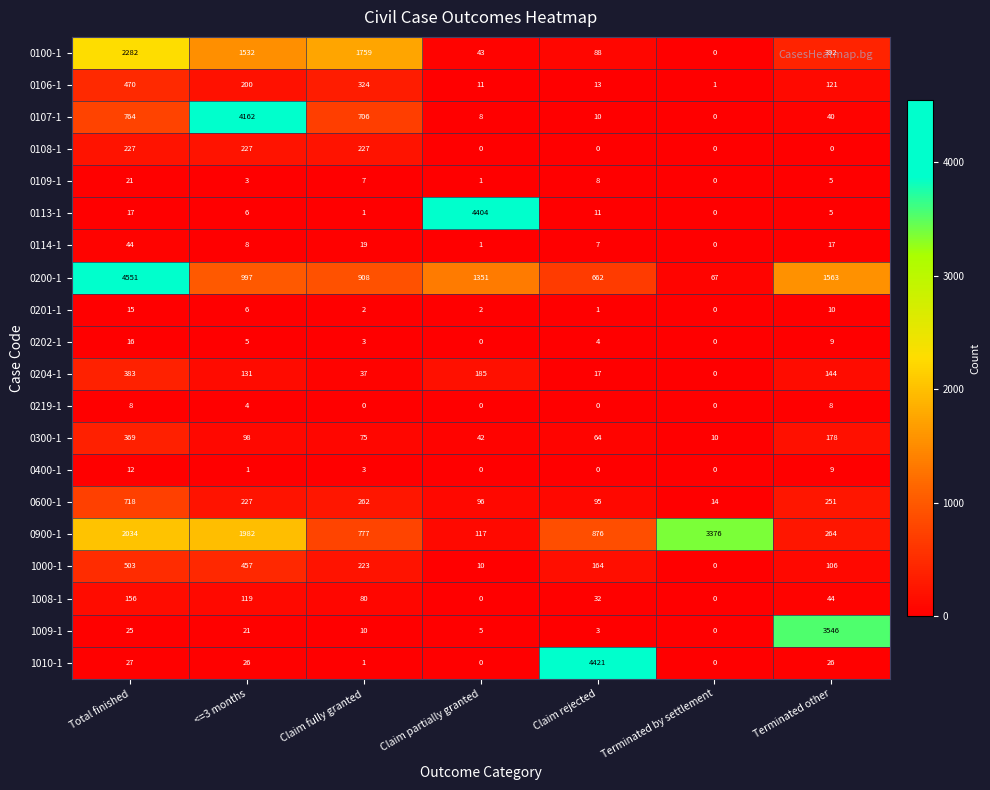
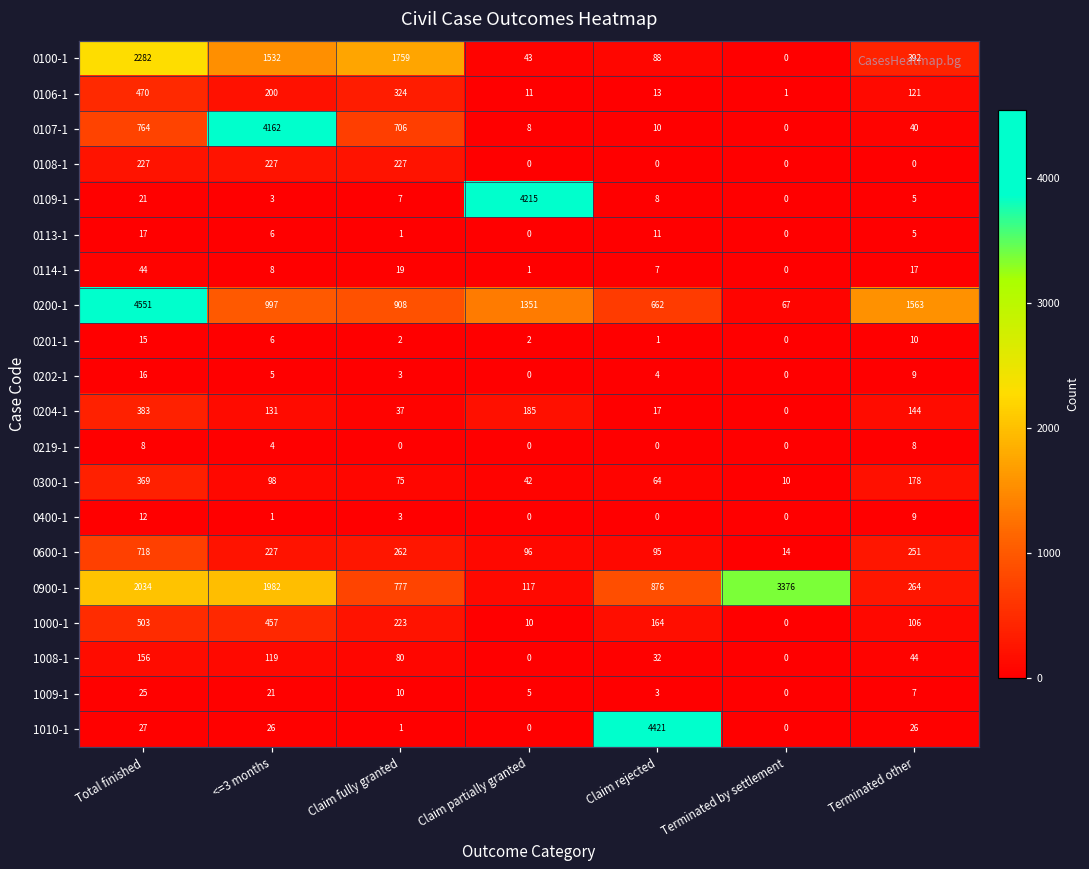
  {
    "0100-1": {
      "Total finished": 2282,
      "<=3 months": 1532,
      "Claim fully granted": 1759,
      "Claim partially granted": 43,
      "Claim rejected": 88,
      "Terminated by settlement": 0
    },
    "0106-1": {
      "Total finished": 470,
      "<=3 months": 200,
      "Claim fully granted": 324,
      "Claim partially granted": 11,
      "Claim rejected": 13,
      "Terminated by settlement": 1,
      "Terminated other": 121
    },
    "0107-1": {
      "Total finished": 764,
      "<=3 months": 4162,
      "Claim fully granted": 706,
      "Claim partially granted": 8,
      "Claim rejected": 10,
      "Terminated by settlement": 0,
      "Terminated other": 40
    },
    "0108-1": {
      "Total finished": 227,
      "<=3 months": 227,
      "Claim fully granted": 227,
      "Claim partially granted": 0,
      "Claim rejected": 0,
      "Terminated by settlement": 0,
      "Terminated other": 0
    },
    "0109-1": {
      "Total finished": 21,
      "<=3 months": 3,
      "Claim fully granted": 7,
-     "Claim partially granted": 1,
+     "Claim partially granted": 4215,
      "Claim rejected": 8,
      "Terminated by settlement": 0,
      "Terminated other": 5
    },
    "0113-1": {
      "Total finished": 17,
      "<=3 months": 6,
      "Claim fully granted": 1,
-     "Claim partially granted": 4404,
+     "Claim partially granted": 0,
      "Claim rejected": 11,
      "Terminated by settlement": 0,
      "Terminated other": 5
    },
    "0114-1": {
      "Total finished": 44,
      "<=3 months": 8,
      "Claim fully granted": 19,
      "Claim partially granted": 1,
      "Claim rejected": 7,
      "Terminated by settlement": 0,
      "Terminated other": 17
    },
    "0200-1": {
      "Total finished": 4551,
      "<=3 months": 997,
      "Claim fully granted": 908,
      "Claim partially granted": 1351,
      "Claim rejected": 662,
      "Terminated by settlement": 67,
      "Terminated other": 1563
    },
    "0201-1": {
      "Total finished": 15,
      "<=3 months": 6,
      "Claim fully granted": 2,
      "Claim partially granted": 2,
      "Claim rejected": 1,
      "Terminated by settlement": 0,
      "Terminated other": 10
    },
    "0202-1": {
      "Total finished": 16,
      "<=3 months": 5,
      "Claim fully granted": 3,
      "Claim partially granted": 0,
      "Claim rejected": 4,
      "Terminated by settlement": 0,
      "Terminated other": 9
    },
    "0204-1": {
      "Total finished": 383,
      "<=3 months": 131,
      "Claim fully granted": 37,
      "Claim partially granted": 185,
      "Claim rejected": 17,
      "Terminated by settlement": 0,
      "Terminated other": 144
    },
    "0219-1": {
      "Total finished": 8,
      "<=3 months": 4,
      "Claim fully granted": 0,
      "Claim partially granted": 0,
      "Claim rejected": 0,
      "Terminated by settlement": 0,
      "Terminated other": 8
    },
    "0300-1": {
      "Total finished": 369,
      "<=3 months": 98,
      "Claim fully granted": 75,
      "Claim partially granted": 42,
      "Claim rejected": 64,
      "Terminated by settlement": 10,
      "Terminated other": 178
    },
    "0400-1": {
      "Total finished": 12,
      "<=3 months": 1,
      "Claim fully granted": 3,
      "Claim partially granted": 0,
      "Claim rejected": 0,
      "Terminated by settlement": 0,
      "Terminated other": 9
    },
    "0600-1": {
      "Total finished": 718,
      "<=3 months": 227,
      "Claim fully granted": 262,
      "Claim partially granted": 96,
      "Claim rejected": 95,
      "Terminated by settlement": 14,
      "Terminated other": 251
    },
    "0900-1": {
      "Total finished": 2034,
      "<=3 months": 1982,
      "Claim fully granted": 777,
      "Claim partially granted": 117,
      "Claim rejected": 876,
      "Terminated by settlement": 3376,
      "Terminated other": 264
    },
    "1000-1": {
      "Total finished": 503,
      "<=3 months": 457,
      "Claim fully granted": 223,
      "Claim partially granted": 10,
      "Claim rejected": 164,
      "Terminated by settlement": 0,
      "Terminated other": 106
    },
    "1008-1": {
      "Total finished": 156,
      "<=3 months": 119,
      "Claim fully granted": 80,
      "Claim partially granted": 0,
      "Claim rejected": 32,
      "Terminated by settlement": 0,
      "Terminated other": 44
    },
    "1009-1": {
      "Total finished": 25,
      "<=3 months": 21,
      "Claim fully granted": 10,
      "Claim partially granted": 5,
      "Claim rejected": 3,
      "Terminated by settlement": 0,
-     "Terminated other": 3546
+     "Terminated other": 7
    },
    "1010-1": {
      "Total finished": 27,
      "<=3 months": 26,
      "Claim fully granted": 1,
      "Claim partially granted": 0,
      "Claim rejected": 4421,
      "Terminated by settlement": 0,
      "Terminated other": 26
    }
  }
